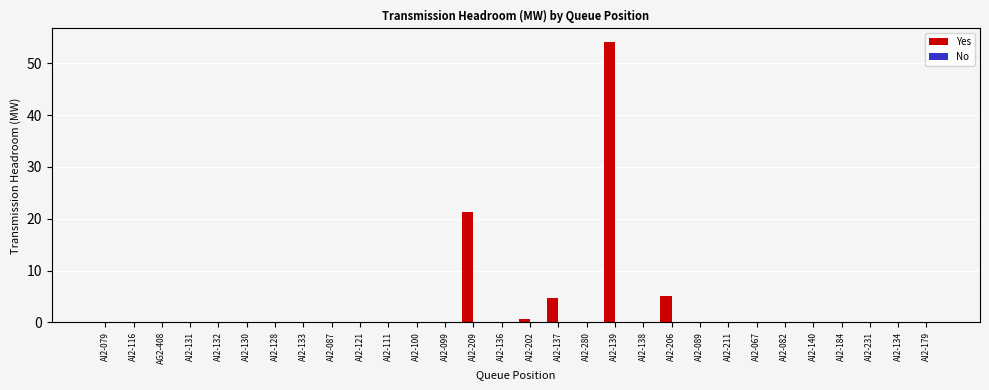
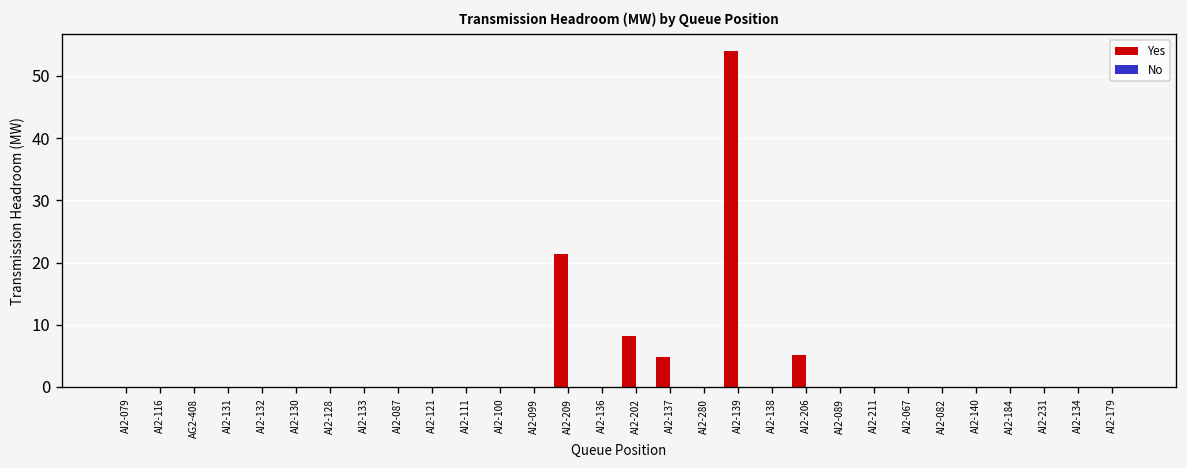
  {
    "Yes": {
      "AI2-079": 0,
      "AI2-116": 0,
      "AG2-408": 0,
      "AI2-131": 0,
      "AI2-132": 0,
      "AI2-130": 0,
      "AI2-128": 0,
      "AI2-133": 0,
      "AI2-087": 0,
      "AI2-121": 0,
      "AI2-111": 0,
      "AI2-100": 0,
      "AI2-099": 0,
      "AI2-209": 21,
      "AI2-136": 0,
-     "AI2-202": 1,
+     "AI2-202": 8,
      "AI2-137": 5,
      "AI2-280": 0,
      "AI2-139": 54,
      "AI2-138": 0,
      "AI2-206": 5,
      "AI2-089": 0,
      "AI2-211": 0,
      "AI2-067": 0,
      "AI2-082": 0,
      "AI2-140": 0,
      "AI2-184": 0,
      "AI2-231": 0,
      "AI2-134": 0,
      "AI2-179": 0
    },
    "No": {
      "AI2-079": 0,
      "AI2-116": 0,
      "AG2-408": 0,
      "AI2-131": 0,
      "AI2-132": 0,
      "AI2-130": 0,
      "AI2-128": 0,
      "AI2-133": 0,
      "AI2-087": 0,
      "AI2-121": 0,
      "AI2-111": 0,
      "AI2-100": 0,
      "AI2-099": 0,
      "AI2-209": 0,
      "AI2-136": 0,
      "AI2-202": 0,
      "AI2-137": 0,
      "AI2-280": 0,
      "AI2-139": 0,
      "AI2-138": 0,
      "AI2-206": 0,
      "AI2-089": 0,
      "AI2-211": 0,
      "AI2-067": 0,
      "AI2-082": 0,
      "AI2-140": 0,
      "AI2-184": 0,
      "AI2-231": 0,
      "AI2-134": 0,
      "AI2-179": 0
    }
  }
